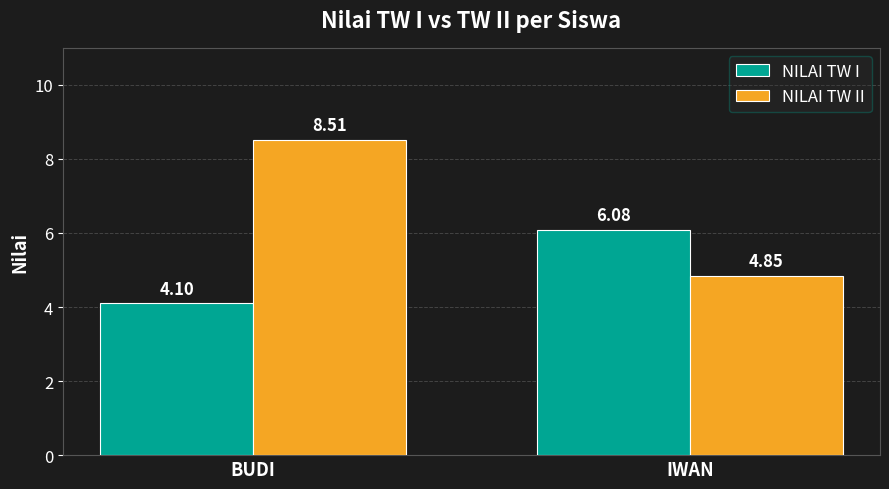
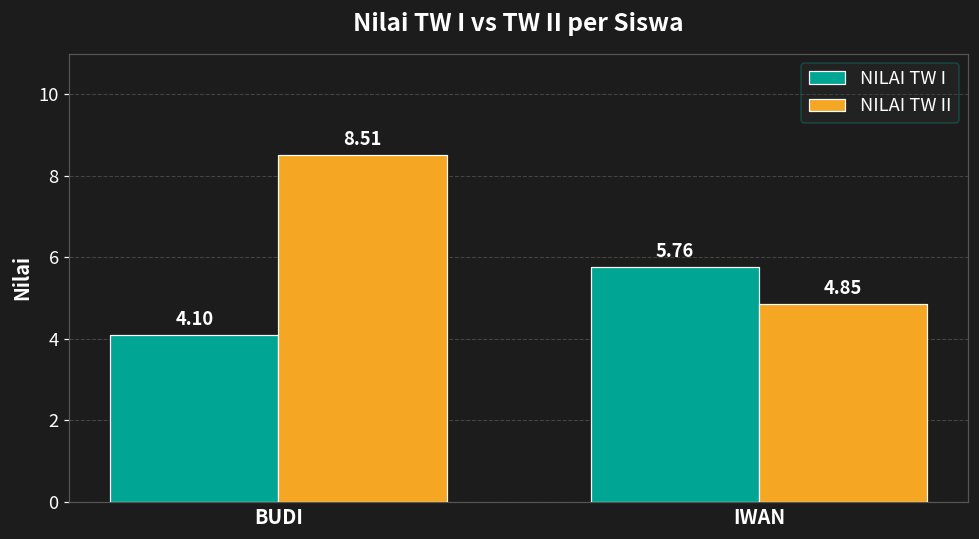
  {
    "NILAI TW I": {
      "BUDI": 4.10,
-     "IWAN": 6.08
+     "IWAN": 5.76
    },
    "NILAI TW II": {
      "BUDI": 8.51,
      "IWAN": 4.85
    }
  }
